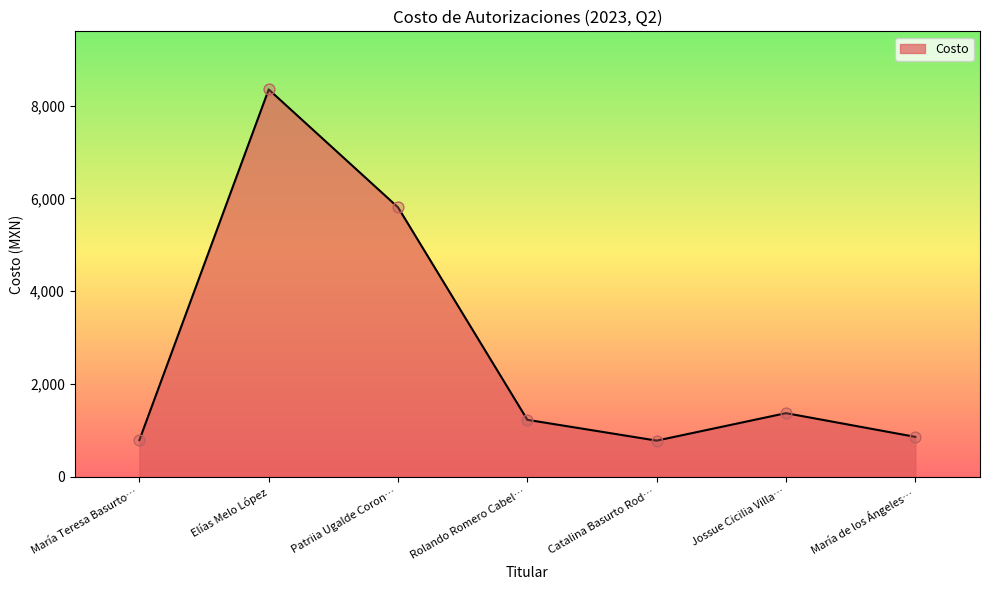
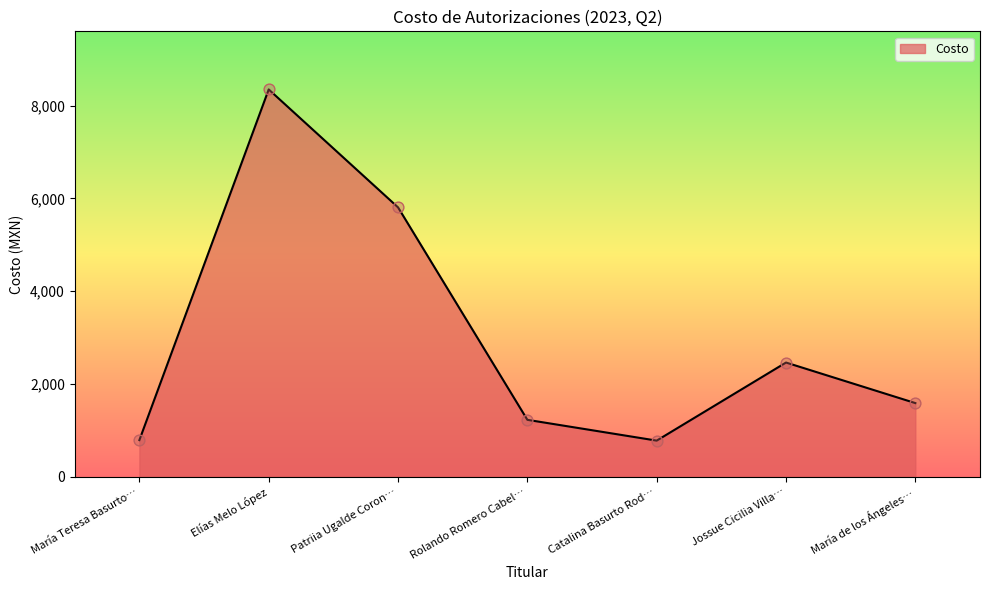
  {
    "María Teresa Basurto…": "800",
    "Elías Melo López": "8,300",
    "Patriia Ugalde Coron…": "5,800",
    "Rolando Romero Cabel…": "1,200",
    "Catalina Basurto Rod…": "800",
-   "Jossue Cicilia Villa…": "1,400",
-   "María de los Ángeles…": "900"
+   "Jossue Cicilia Villa…": "2,500",
+   "María de los Ángeles…": "1,600"
  }
